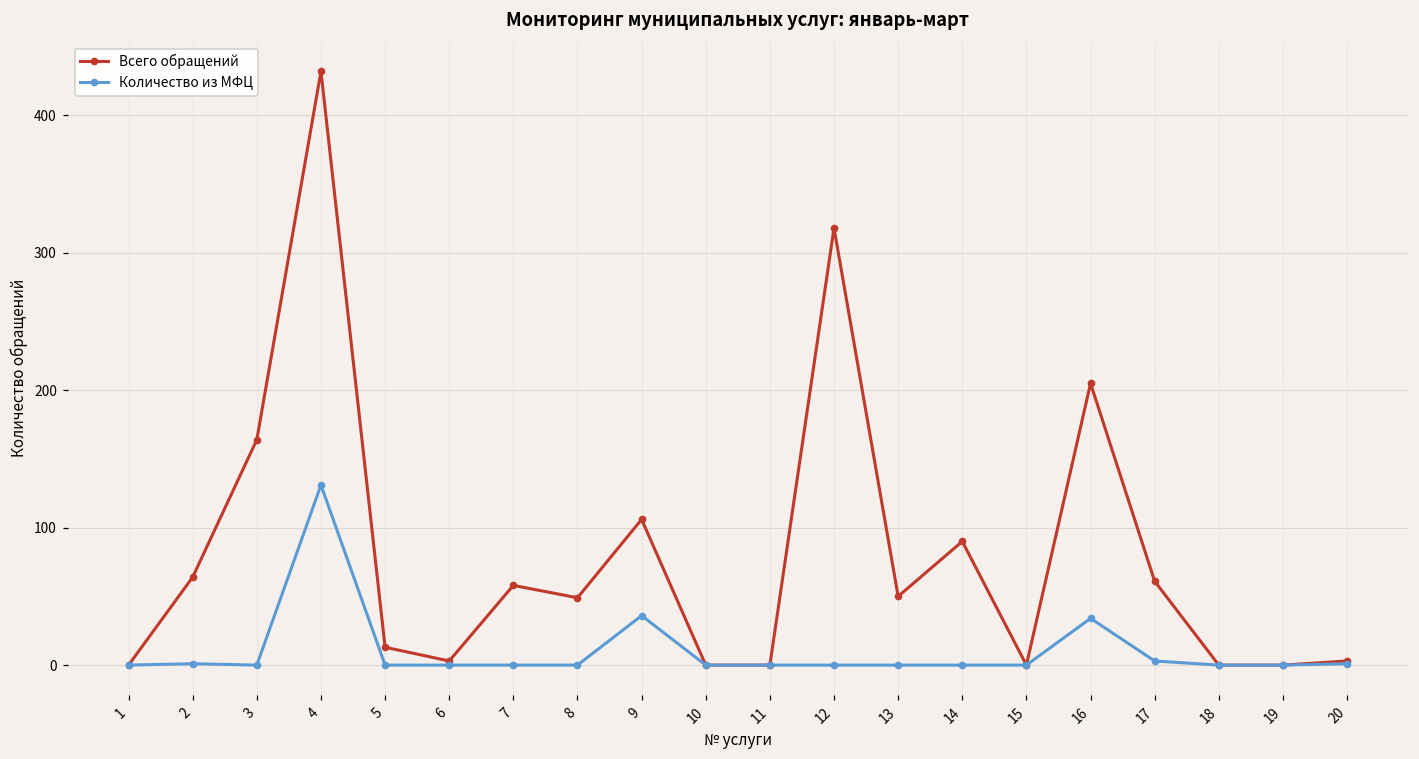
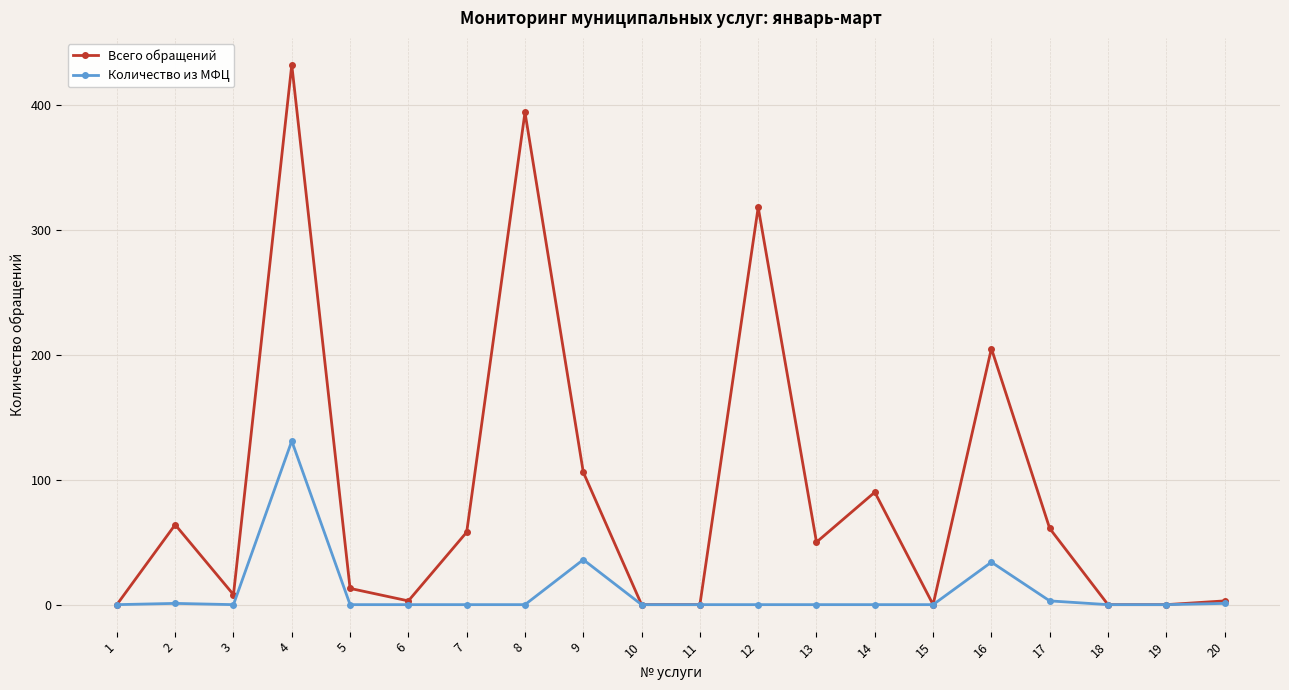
  {
    "Всего обращений": {
      "2": 64,
-     "3": 164,
+     "3": 8,
      "4": 432,
      "5": 13,
      "6": 3,
      "7": 58,
-     "8": 49,
+     "8": 394,
      "9": 106,
      "12": 318,
      "13": 50,
      "14": 90,
      "16": 205,
      "17": 61
    },
    "Количество из МФЦ": {
      "2": 1,
      "3": 0,
      "4": 131,
      "5": 0,
      "6": 0,
      "7": 0,
      "8": 0,
      "9": 36,
      "12": 0,
      "13": 0,
      "14": 0,
      "16": 34,
      "17": 3
    }
  }
